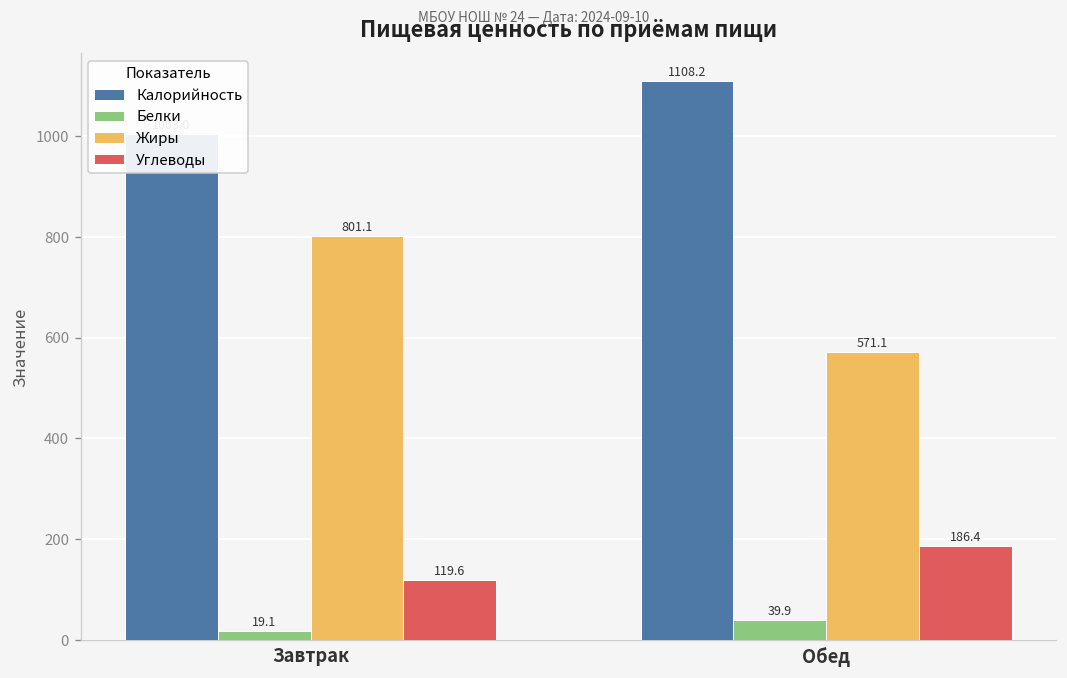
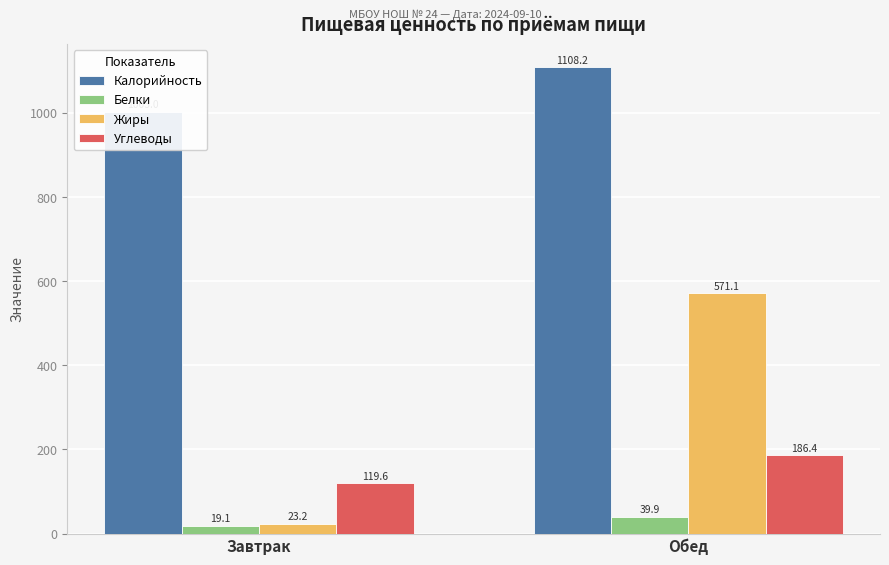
  {
    "Калорийность": {
      "Обед": 1108.2
    },
    "Белки": {
      "Завтрак": 19.1,
      "Обед": 39.9
    },
    "Жиры": {
-     "Завтрак": 801.1,
+     "Завтрак": 23.2,
      "Обед": 571.1
    },
    "Углеводы": {
      "Завтрак": 119.6,
      "Обед": 186.4
    }
  }
